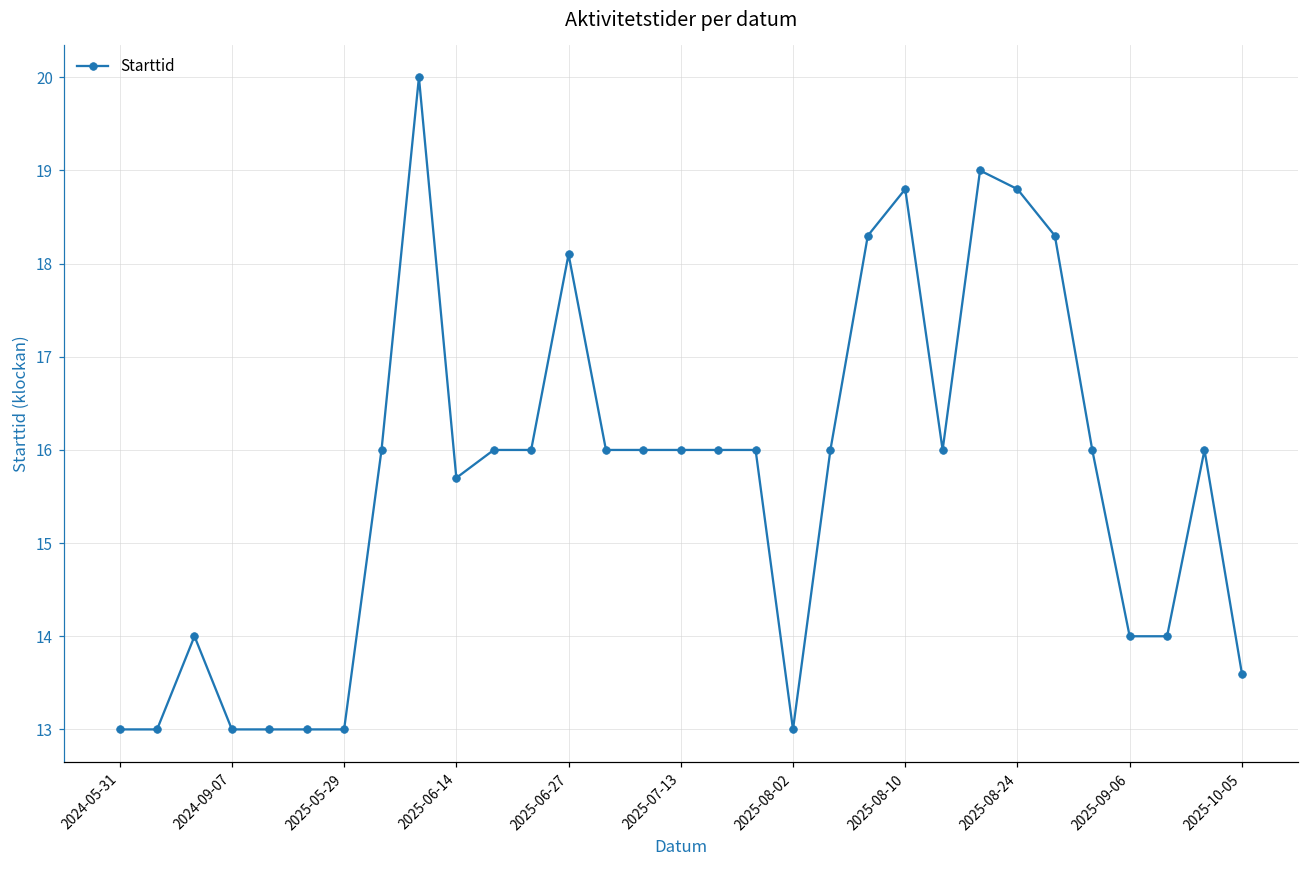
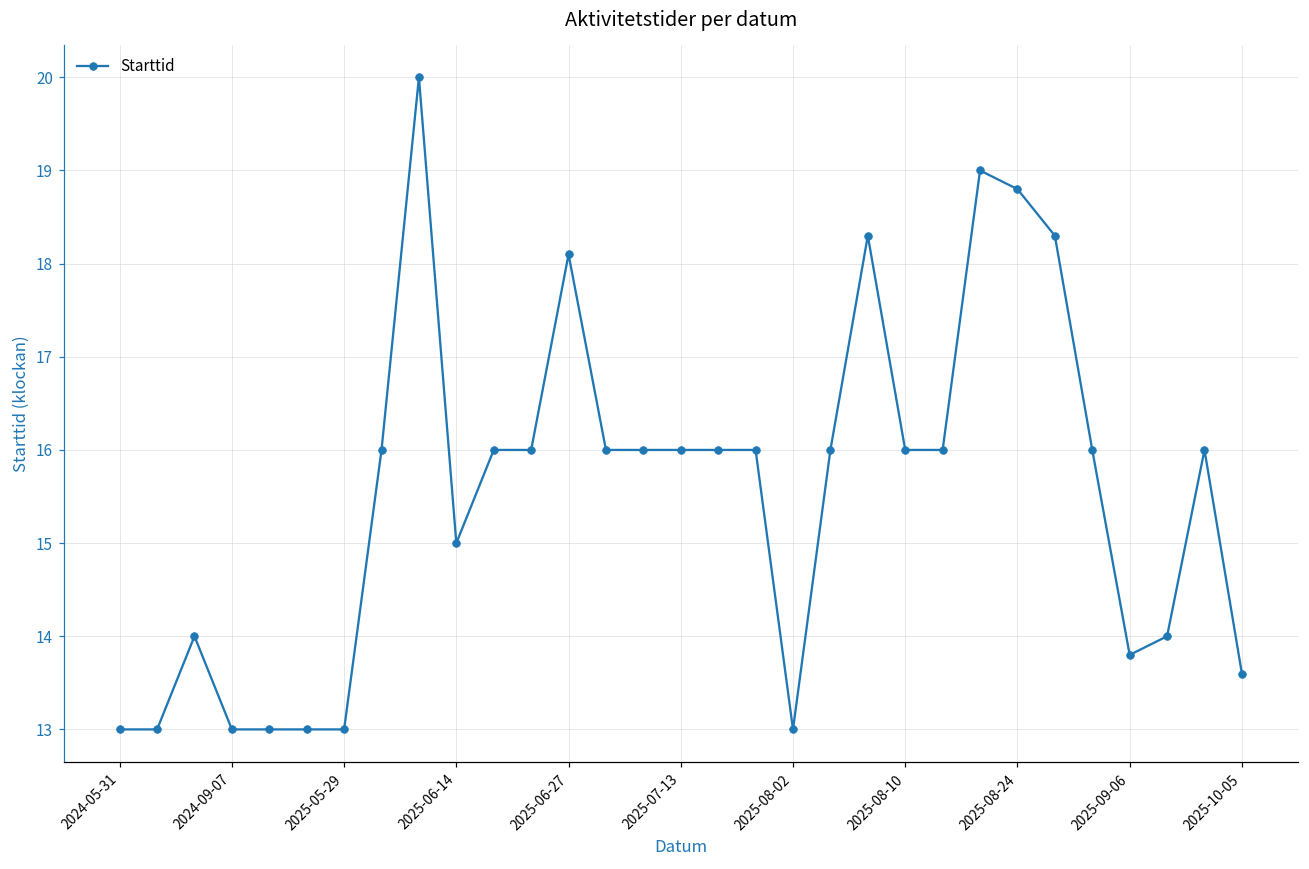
  {
    "2024-05-31": 13.0,
    "2024-09-07": 13.0,
    "2025-05-29": 13.0,
-   "2025-06-14": 15.7,
+   "2025-06-14": 15.0,
    "2025-06-27": 18.1,
    "2025-07-13": 16.0,
    "2025-08-02": 13.0,
-   "2025-08-10": 18.8,
+   "2025-08-10": 16.0,
    "2025-08-24": 18.8,
-   "2025-09-06": 14.0,
+   "2025-09-06": 13.8,
    "2025-10-05": 13.6
  }
